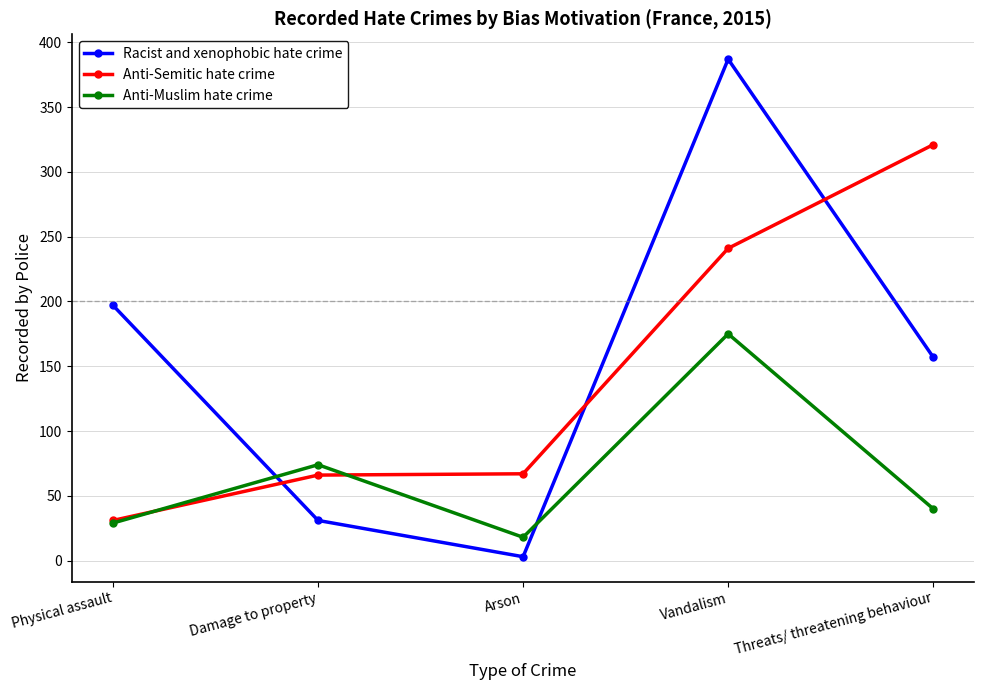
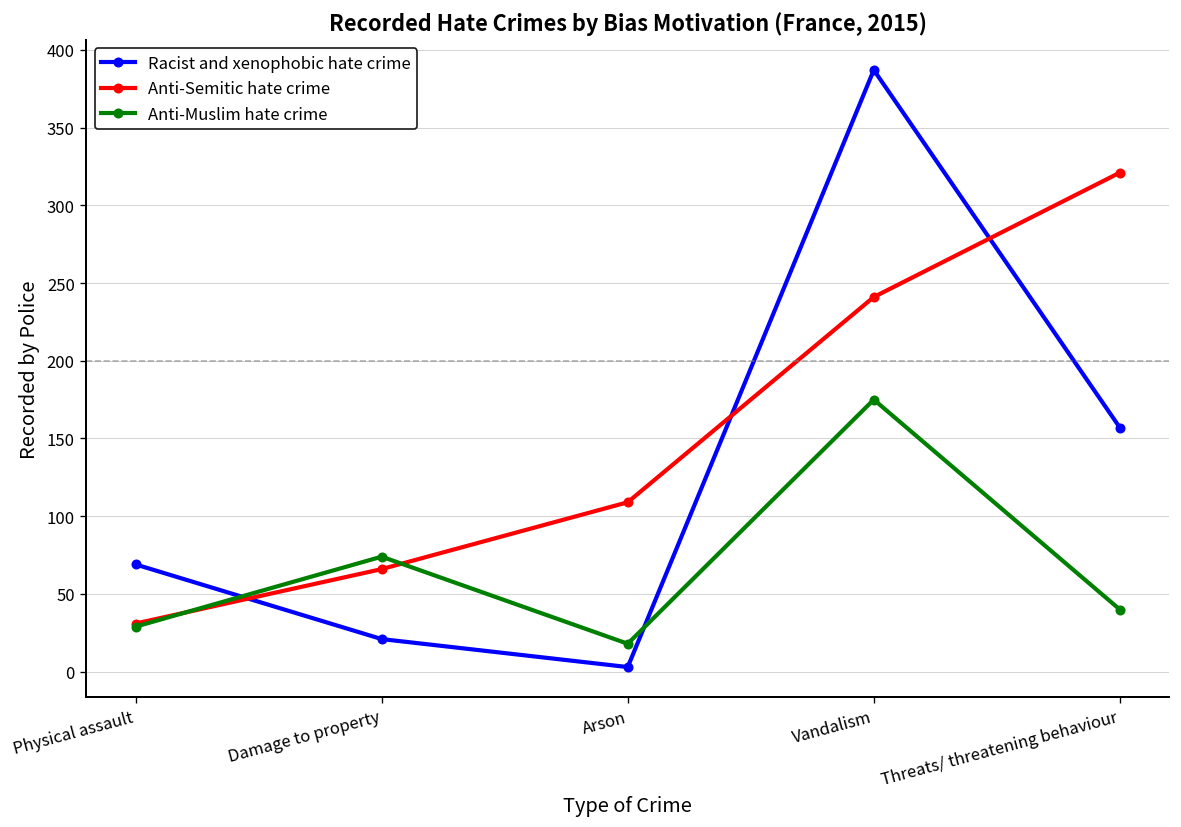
  {
    "Racist and xenophobic hate crime": {
-     "Physical assault": 197,
-     "Damage to property": 31,
+     "Physical assault": 69,
+     "Damage to property": 21,
      "Arson": 3,
      "Vandalism": 387,
      "Threats/ threatening behaviour": 157
    },
    "Anti-Semitic hate crime": {
      "Physical assault": 31,
      "Damage to property": 66,
-     "Arson": 67,
+     "Arson": 109,
      "Vandalism": 241,
      "Threats/ threatening behaviour": 321
    },
    "Anti-Muslim hate crime": {
      "Physical assault": 29,
      "Damage to property": 74,
      "Arson": 18,
      "Vandalism": 175,
      "Threats/ threatening behaviour": 40
    }
  }
